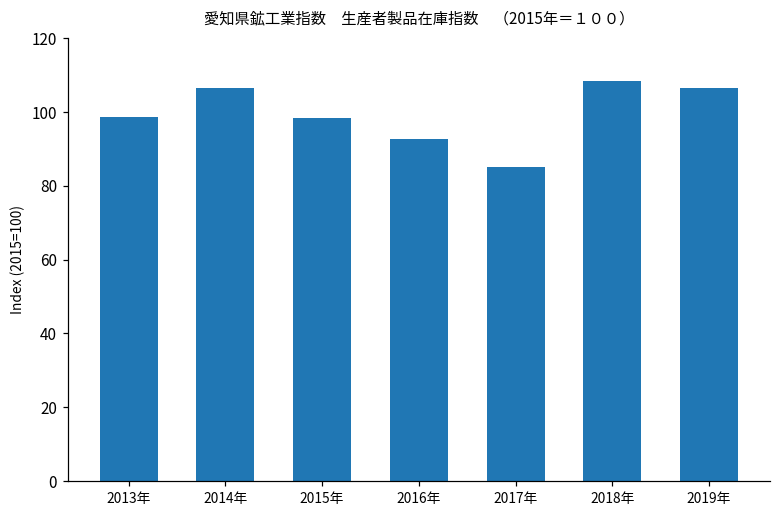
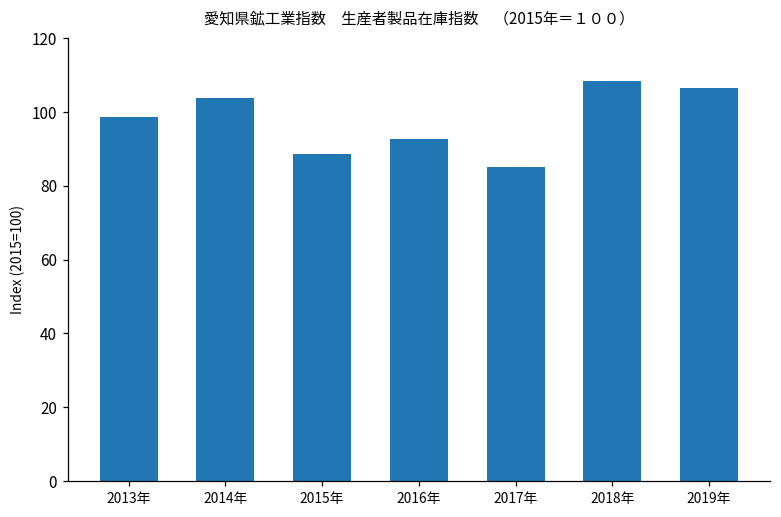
  {
    "2013年": 99,
-   "2014年": 107,
-   "2015年": 99,
+   "2014年": 104,
+   "2015年": 89,
    "2016年": 93,
    "2017年": 85,
    "2018年": 108,
    "2019年": 107
  }
